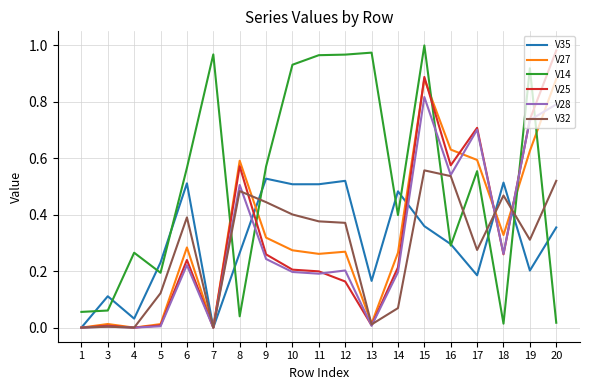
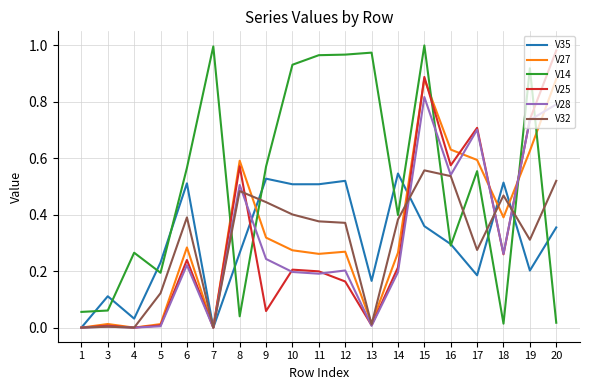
  {
    "V35": {
      "3": 0.11,
      "4": 0.03,
      "5": 0.23,
      "6": 0.51,
      "8": 0.26,
      "9": 0.53,
      "10": 0.51,
      "11": 0.51,
      "12": 0.52,
      "13": 0.17,
-     "14": 0.48,
+     "14": 0.55,
      "15": 0.36,
      "17": 0.19,
      "18": 0.51,
      "19": 0.20,
      "20": 0.35
    },
    "V27": {
      "6": 0.28,
      "8": 0.59,
      "9": 0.32,
      "10": 0.27,
      "11": 0.26,
      "12": 0.27,
      "14": 0.27,
      "16": 0.63,
      "17": 0.59,
-     "18": 0.33,
+     "18": 0.39,
      "19": 0.63
    },
    "V14": {
      "1": 0.06,
      "3": 0.06,
      "4": 0.27,
      "5": 0.19,
      "6": 0.57,
-     "7": 0.97,
+     "7": 1.00,
      "8": 0.04,
      "9": 0.57,
      "10": 0.93,
      "11": 0.97,
      "12": 0.97,
      "13": 0.97,
      "14": 0.40,
      "15": 1.00,
      "17": 0.55,
      "18": 0.01,
      "20": 0.02
    },
    "V25": {
      "6": 0.24,
      "8": 0.57,
-     "9": 0.26,
+     "9": 0.06,
      "12": 0.16,
      "14": 0.21,
      "16": 0.58
    },
    "V28": {
      "6": 0.22,
      "8": 0.51,
      "9": 0.24,
      "12": 0.20,
      "14": 0.20,
      "15": 0.82
    },
    "V32": {
      "5": 0.12,
      "6": 0.39,
      "8": 0.48,
      "9": 0.44,
      "10": 0.40,
      "11": 0.38,
      "12": 0.37,
-     "14": 0.07,
+     "14": 0.38,
      "15": 0.56,
      "17": 0.28,
      "18": 0.47,
      "19": 0.31,
      "20": 0.52
    }
  }
